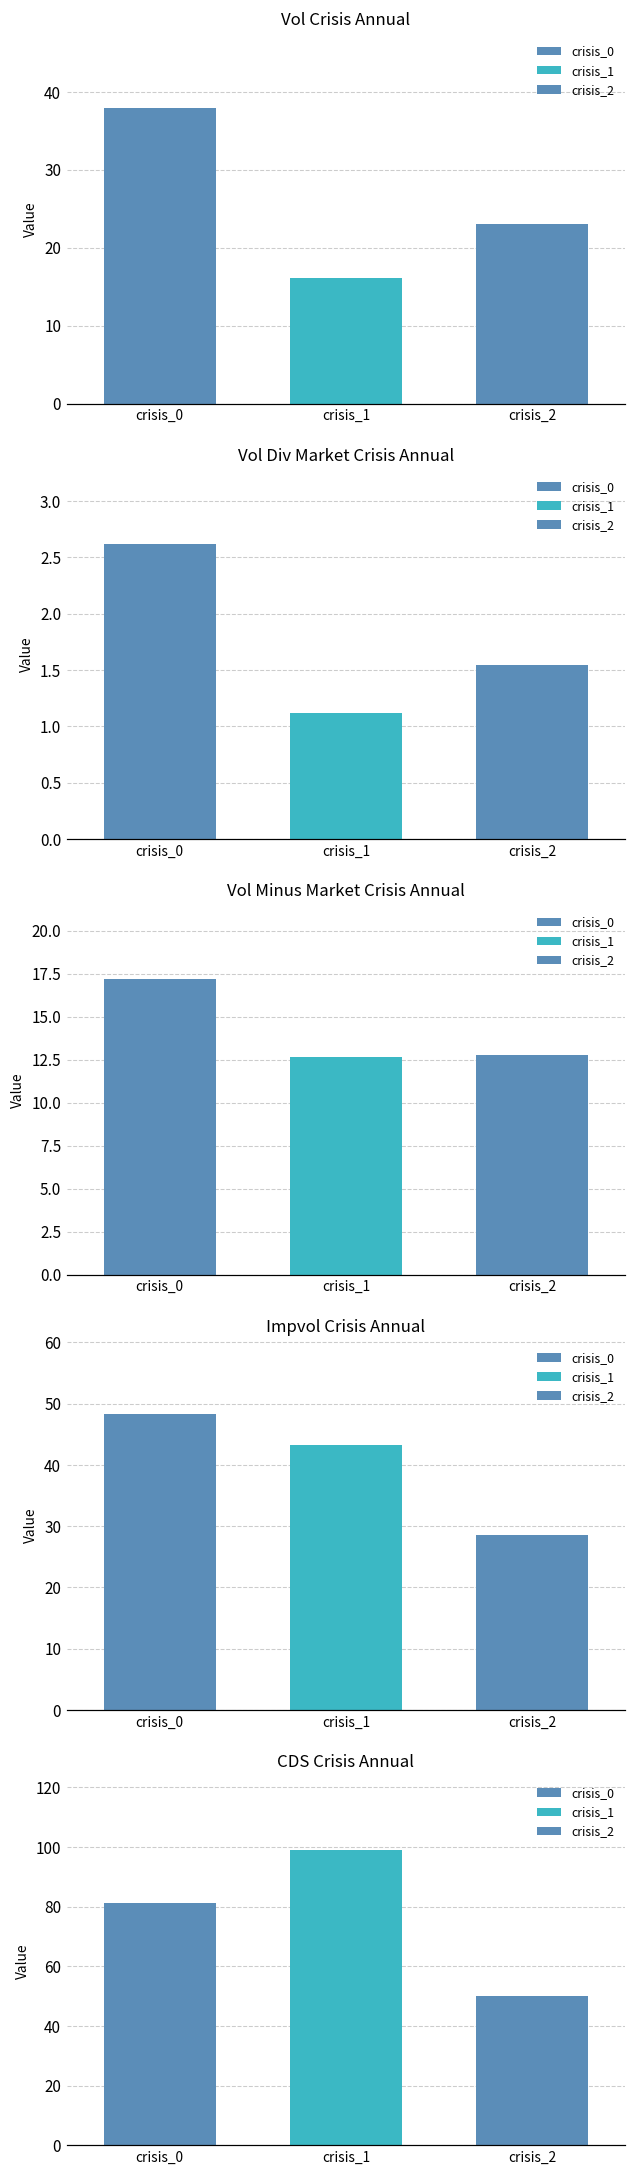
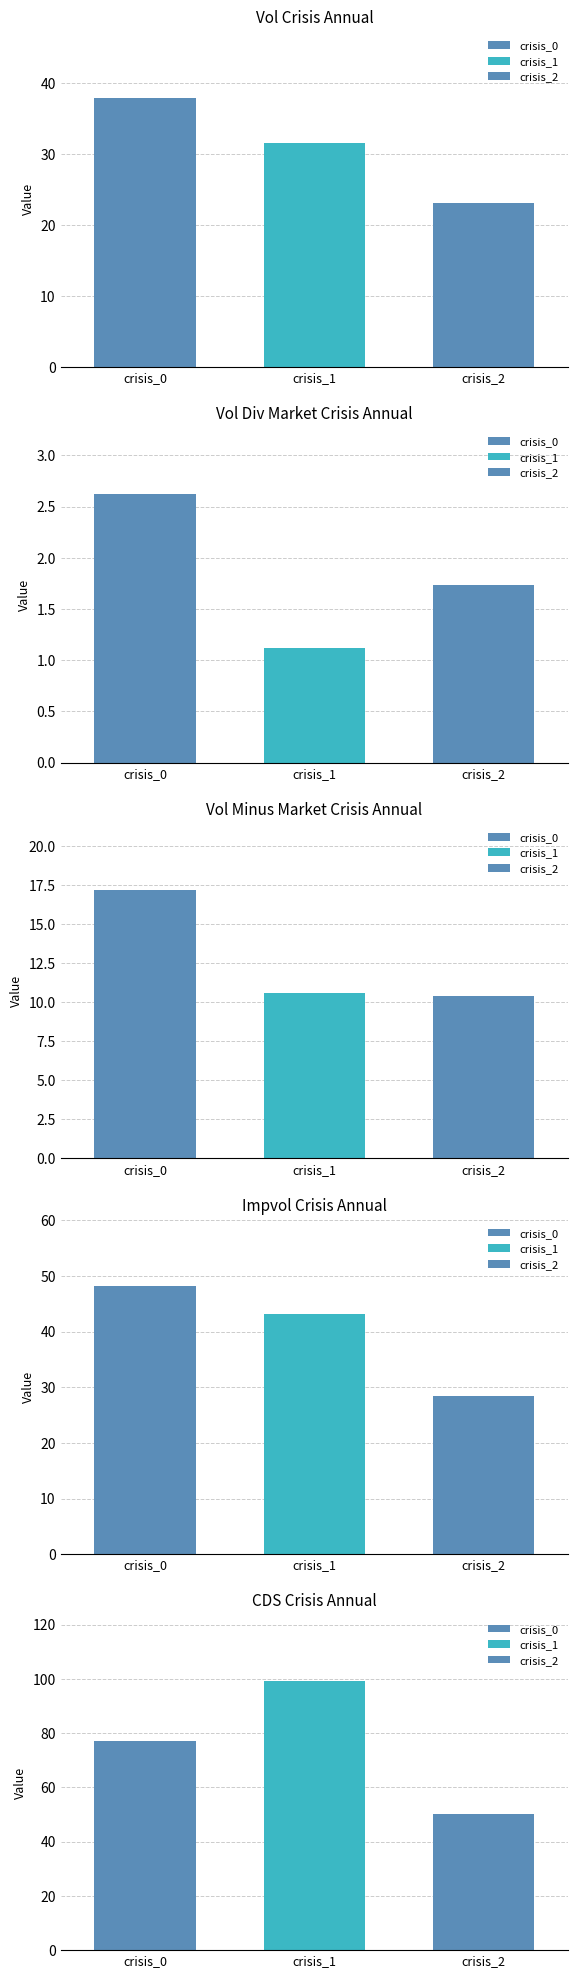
  {
    "Vol Crisis Annual": {
      "crisis_0": 38,
-     "crisis_1": 16,
+     "crisis_1": 32,
      "crisis_2": 23
    },
    "Vol Div Market Crisis Annual": {
      "crisis_0": 2.62,
      "crisis_1": 1.12,
-     "crisis_2": 1.55
+     "crisis_2": 1.73
    },
    "Vol Minus Market Crisis Annual": {
      "crisis_0": 17.2,
-     "crisis_1": 12.6,
-     "crisis_2": 12.8
+     "crisis_1": 10.6,
+     "crisis_2": 10.4
    },
    "Impvol Crisis Annual": {
      "crisis_0": 48,
      "crisis_1": 43,
      "crisis_2": 28
    },
    "CDS Crisis Annual": {
-     "crisis_0": 81,
+     "crisis_0": 77,
      "crisis_1": 99,
      "crisis_2": 50
    }
  }
